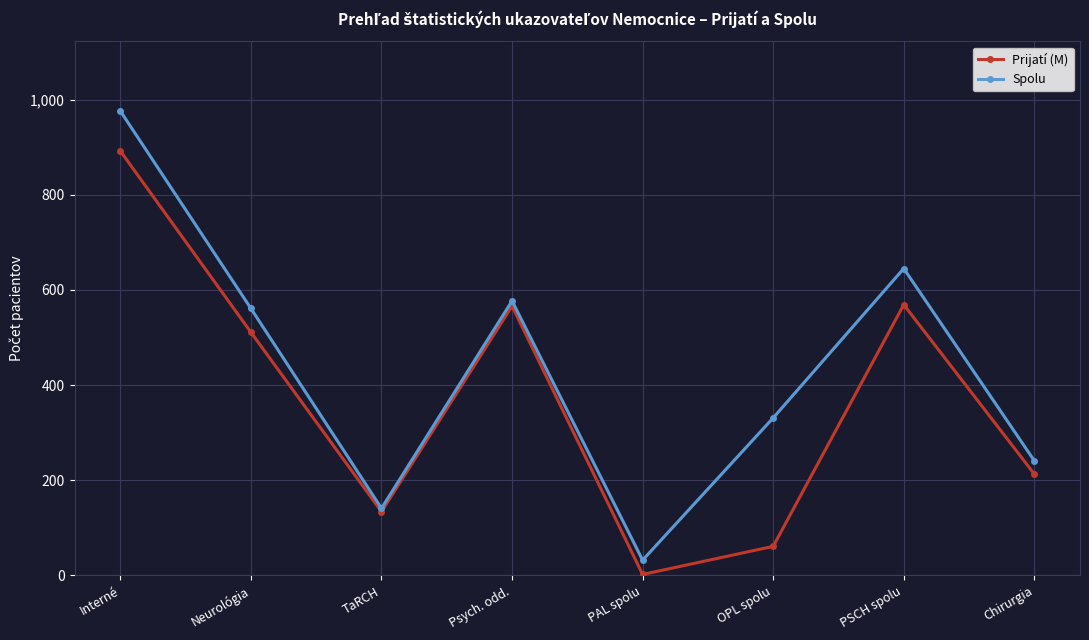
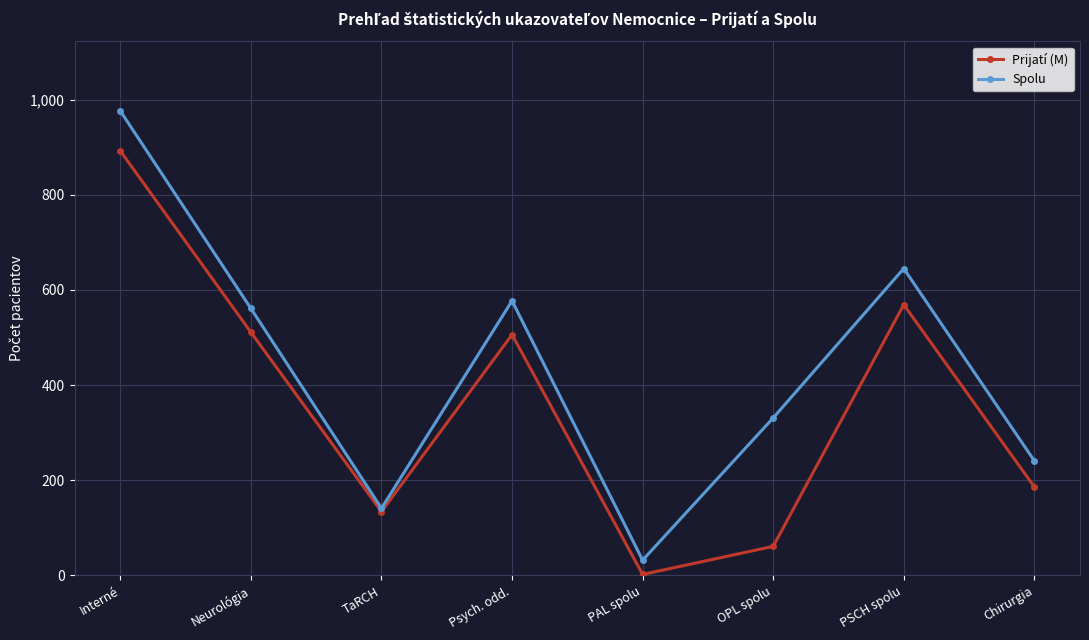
  {
    "Prijatí (M)": {
      "Interné": 890,
      "Neurológia": 510,
      "TaRCH": 130,
-     "Psych. odd.": 570,
+     "Psych. odd.": 510,
      "PAL spolu": 0,
      "OPL spolu": 60,
      "PSCH spolu": 570,
-     "Chirurgia": 210
+     "Chirurgia": 190
    },
    "Spolu": {
      "Interné": 980,
      "Neurológia": 560,
      "TaRCH": 140,
      "Psych. odd.": 580,
      "PAL spolu": 30,
      "OPL spolu": 330,
      "PSCH spolu": 650,
      "Chirurgia": 240
    }
  }
